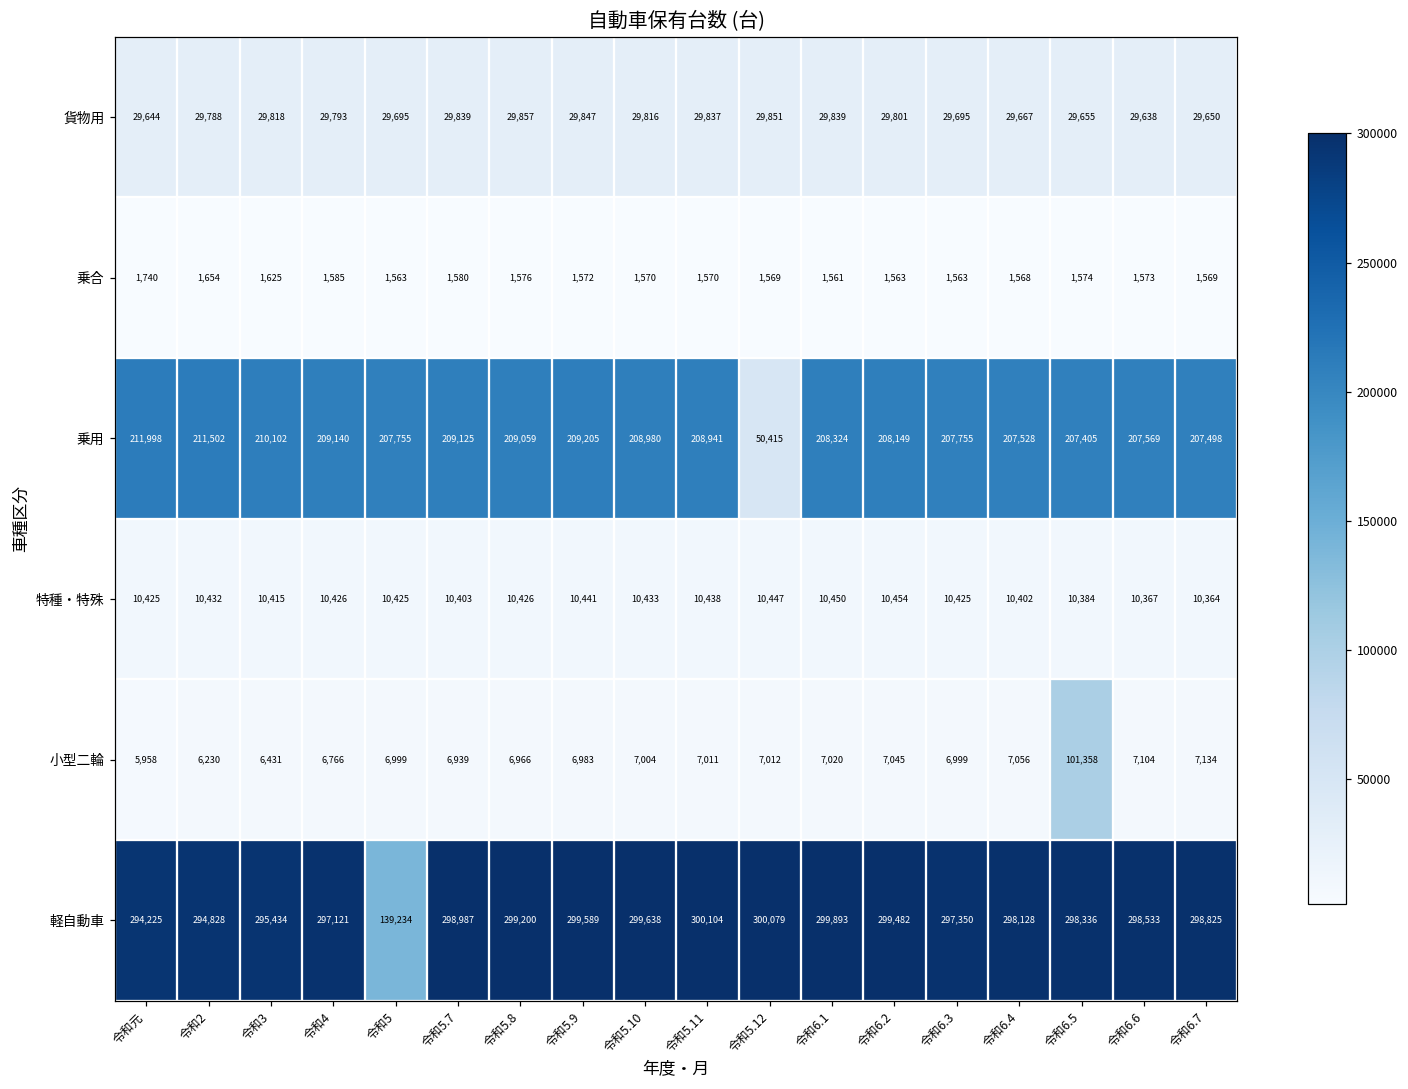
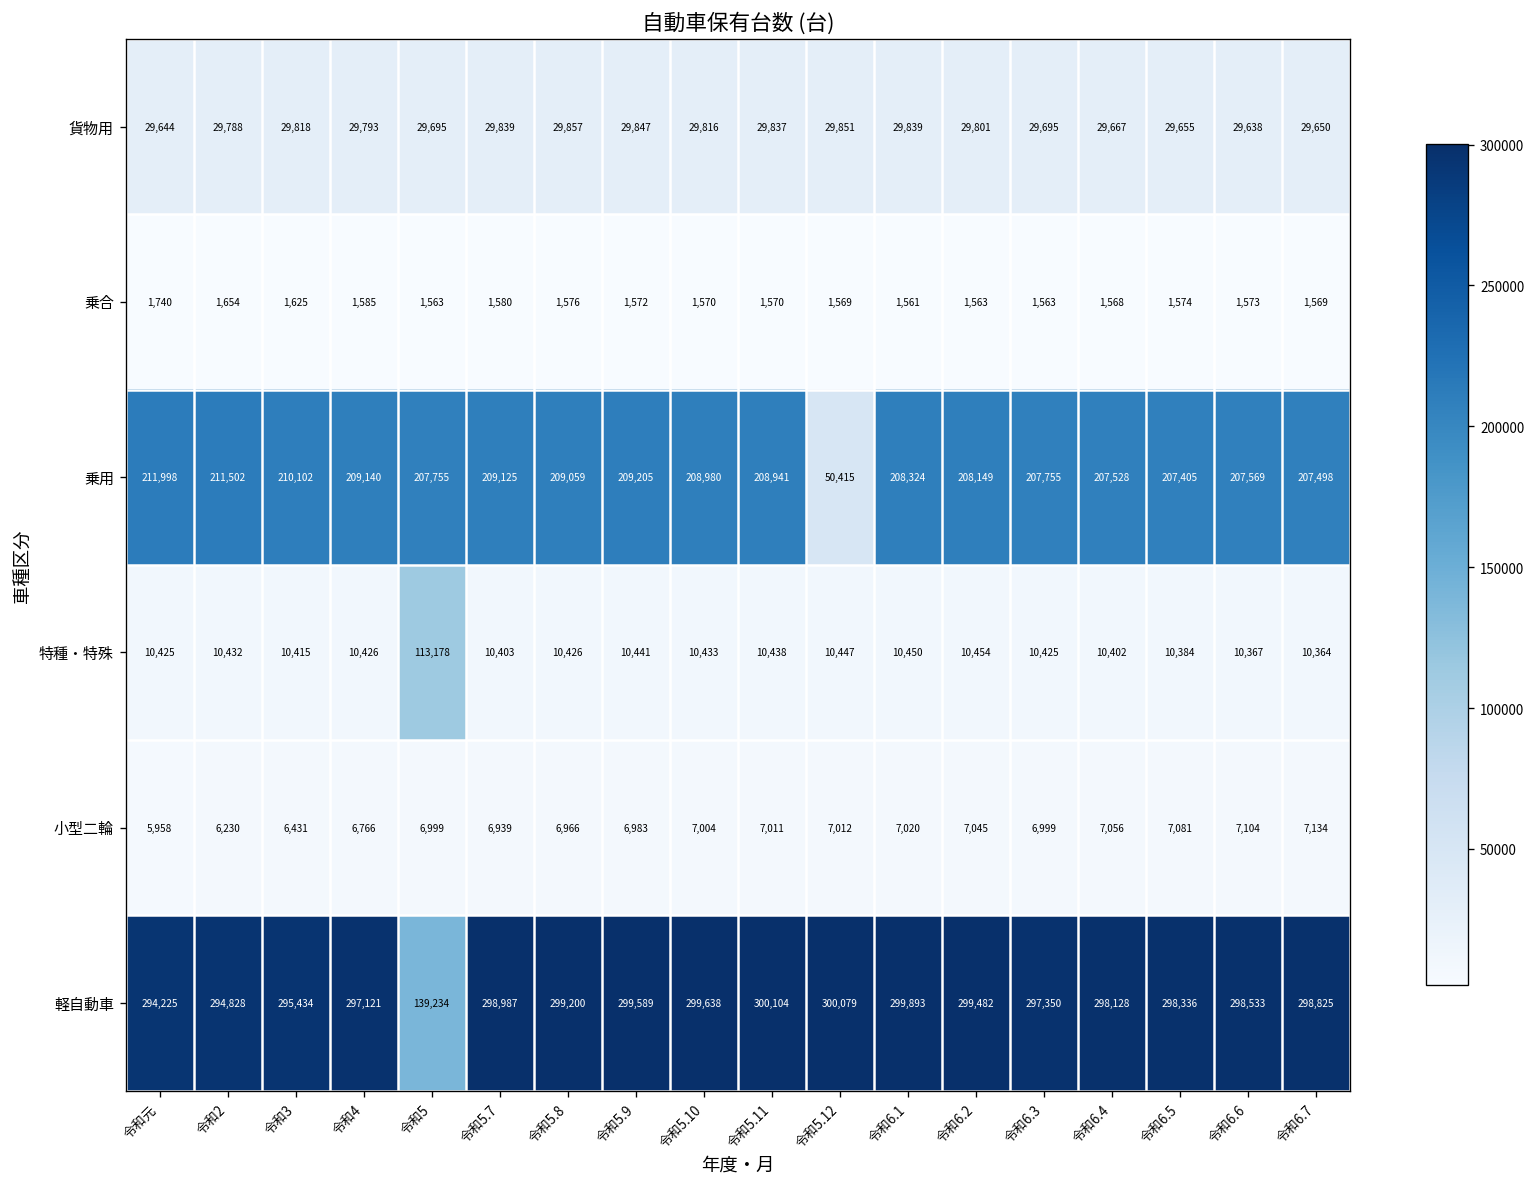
  {
    "貨物用": {
      "令和元": "29,644",
      "令和2": "29,788",
      "令和3": "29,818",
      "令和4": "29,793",
      "令和5": "29,695",
      "令和5.7": "29,839",
      "令和5.8": "29,857",
      "令和5.9": "29,847",
      "令和5.10": "29,816",
      "令和5.11": "29,837",
      "令和5.12": "29,851",
      "令和6.1": "29,839",
      "令和6.2": "29,801",
      "令和6.3": "29,695",
      "令和6.4": "29,667",
      "令和6.5": "29,655",
      "令和6.6": "29,638",
      "令和6.7": "29,650"
    },
    "乗合": {
      "令和元": "1,740",
      "令和2": "1,654",
      "令和3": "1,625",
      "令和4": "1,585",
      "令和5": "1,563",
      "令和5.7": "1,580",
      "令和5.8": "1,576",
      "令和5.9": "1,572",
      "令和5.10": "1,570",
      "令和5.11": "1,570",
      "令和5.12": "1,569",
      "令和6.1": "1,561",
      "令和6.2": "1,563",
      "令和6.3": "1,563",
      "令和6.4": "1,568",
      "令和6.5": "1,574",
      "令和6.6": "1,573",
      "令和6.7": "1,569"
    },
    "乗用": {
      "令和元": "211,998",
      "令和2": "211,502",
      "令和3": "210,102",
      "令和4": "209,140",
      "令和5": "207,755",
      "令和5.7": "209,125",
      "令和5.8": "209,059",
      "令和5.9": "209,205",
      "令和5.10": "208,980",
      "令和5.11": "208,941",
      "令和5.12": "50,415",
      "令和6.1": "208,324",
      "令和6.2": "208,149",
      "令和6.3": "207,755",
      "令和6.4": "207,528",
      "令和6.5": "207,405",
      "令和6.6": "207,569",
      "令和6.7": "207,498"
    },
    "特種・特殊": {
      "令和元": "10,425",
      "令和2": "10,432",
      "令和3": "10,415",
      "令和4": "10,426",
-     "令和5": "10,425",
+     "令和5": "113,178",
      "令和5.7": "10,403",
      "令和5.8": "10,426",
      "令和5.9": "10,441",
      "令和5.10": "10,433",
      "令和5.11": "10,438",
      "令和5.12": "10,447",
      "令和6.1": "10,450",
      "令和6.2": "10,454",
      "令和6.3": "10,425",
      "令和6.4": "10,402",
      "令和6.5": "10,384",
      "令和6.6": "10,367",
      "令和6.7": "10,364"
    },
    "小型二輪": {
      "令和元": "5,958",
      "令和2": "6,230",
      "令和3": "6,431",
      "令和4": "6,766",
      "令和5": "6,999",
      "令和5.7": "6,939",
      "令和5.8": "6,966",
      "令和5.9": "6,983",
      "令和5.10": "7,004",
      "令和5.11": "7,011",
      "令和5.12": "7,012",
      "令和6.1": "7,020",
      "令和6.2": "7,045",
      "令和6.3": "6,999",
      "令和6.4": "7,056",
-     "令和6.5": "101,358",
+     "令和6.5": "7,081",
      "令和6.6": "7,104",
      "令和6.7": "7,134"
    },
    "軽自動車": {
      "令和元": "294,225",
      "令和2": "294,828",
      "令和3": "295,434",
      "令和4": "297,121",
      "令和5": "139,234",
      "令和5.7": "298,987",
      "令和5.8": "299,200",
      "令和5.9": "299,589",
      "令和5.10": "299,638",
      "令和5.11": "300,104",
      "令和5.12": "300,079",
      "令和6.1": "299,893",
      "令和6.2": "299,482",
      "令和6.3": "297,350",
      "令和6.4": "298,128",
      "令和6.5": "298,336",
      "令和6.6": "298,533",
      "令和6.7": "298,825"
    }
  }
